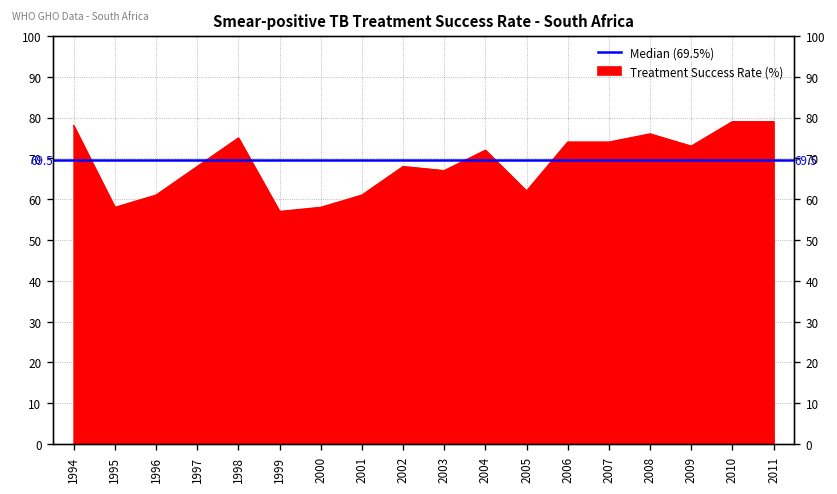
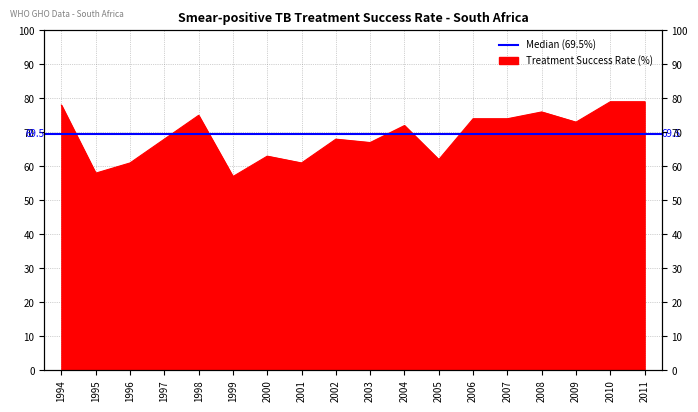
  {
    "1994": 78,
    "1995": 58,
    "1996": 61,
    "1997": 68,
    "1998": 75,
    "1999": 57,
-   "2000": 58,
+   "2000": 63,
    "2001": 61,
    "2002": 68,
    "2003": 67,
    "2004": 72,
    "2005": 62,
    "2006": 74,
    "2007": 74,
    "2008": 76,
    "2009": 73,
    "2010": 79,
    "2011": 79
  }
